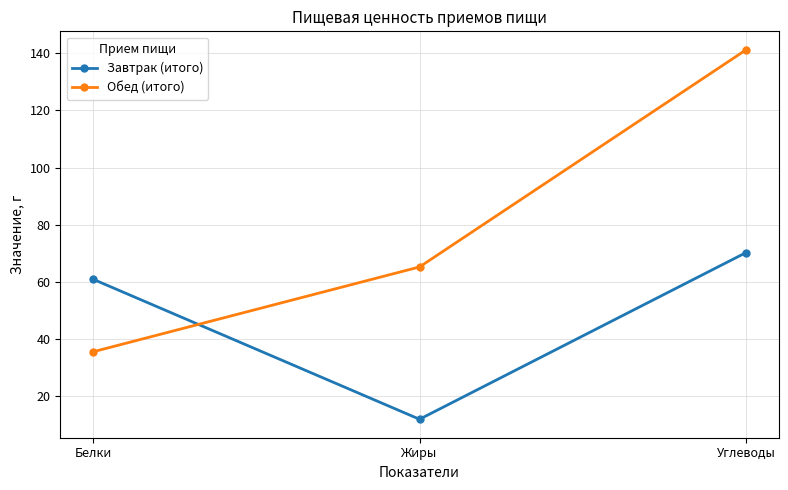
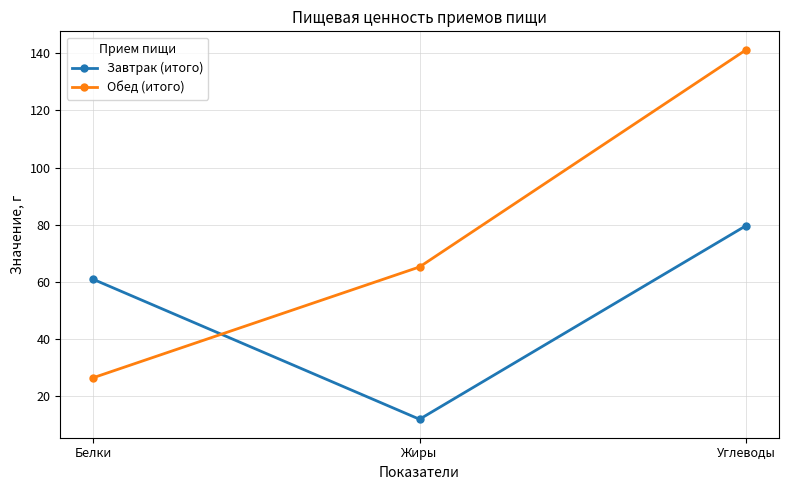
  {
    "Завтрак (итого)": {
      "Белки": 61,
      "Жиры": 12,
-     "Углеводы": 70
+     "Углеводы": 80
    },
    "Обед (итого)": {
-     "Белки": 36,
+     "Белки": 26,
      "Жиры": 65,
      "Углеводы": 141
    }
  }
